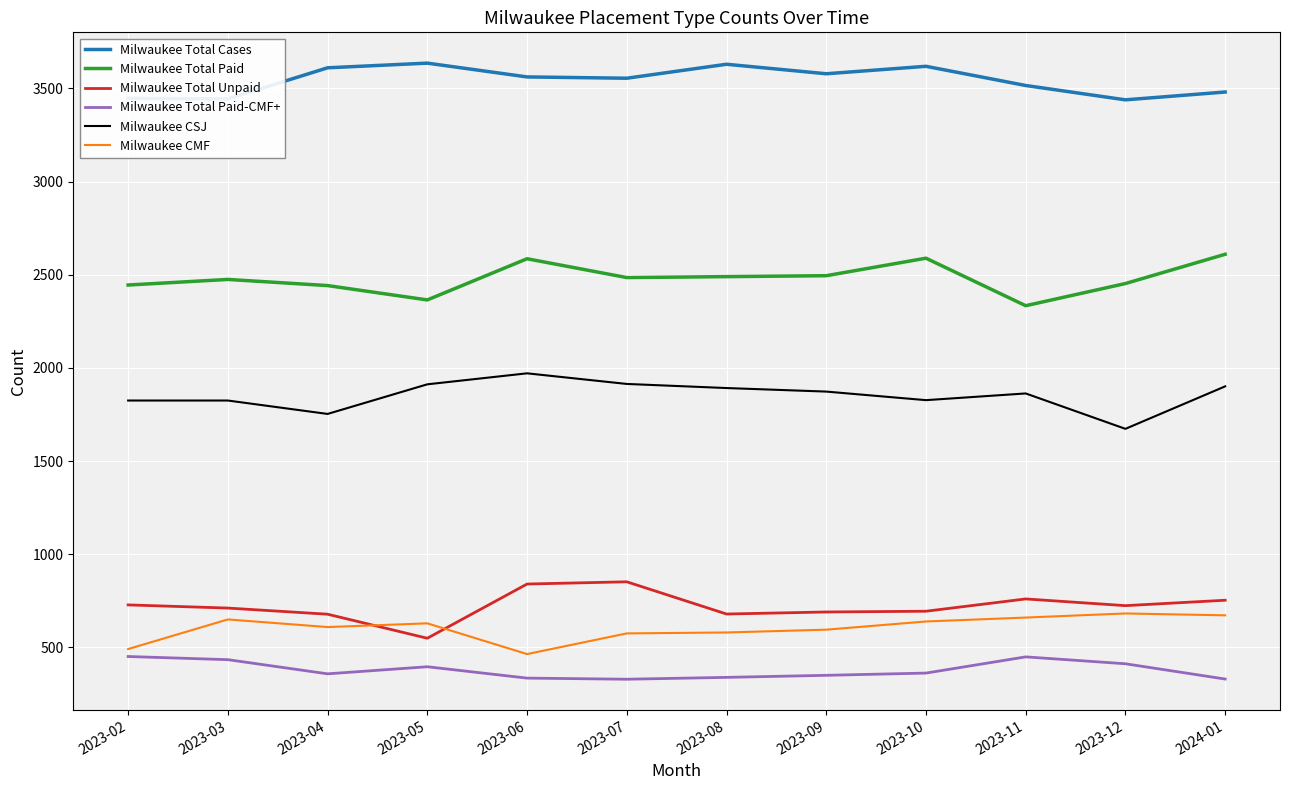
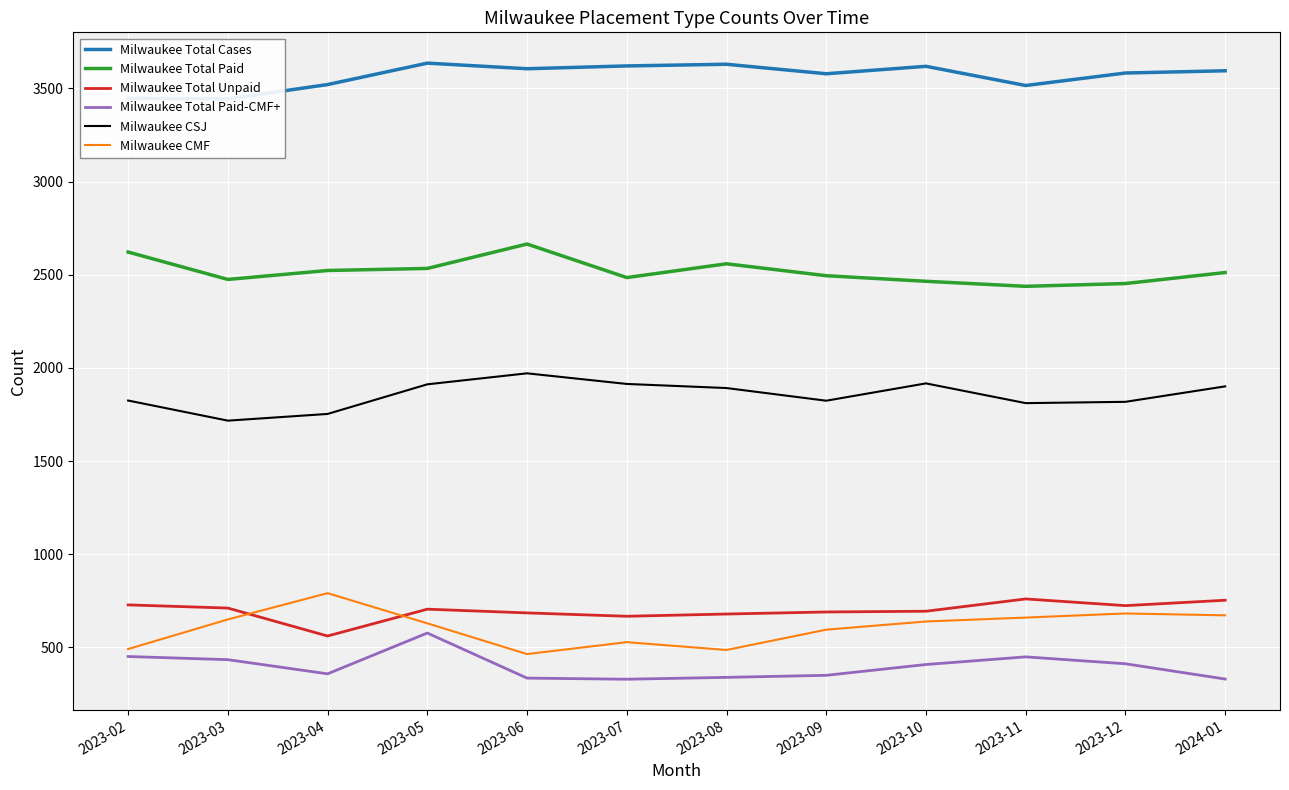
  {
    "Milwaukee Total Cases": {
-     "2023-04": 3610,
+     "2023-04": 3520,
      "2023-05": 3640,
-     "2023-06": 3560,
-     "2023-07": 3560,
+     "2023-06": 3610,
+     "2023-07": 3620,
      "2023-08": 3630,
      "2023-09": 3580,
      "2023-10": 3620,
      "2023-11": 3520,
-     "2023-12": 3440,
-     "2024-01": 3480
+     "2023-12": 3580,
+     "2024-01": 3600
    },
    "Milwaukee Total Paid": {
-     "2023-02": 2450,
+     "2023-02": 2620,
      "2023-03": 2480,
-     "2023-04": 2440,
-     "2023-05": 2370,
-     "2023-06": 2590,
+     "2023-04": 2520,
+     "2023-05": 2530,
+     "2023-06": 2670,
      "2023-07": 2490,
-     "2023-08": 2490,
+     "2023-08": 2560,
      "2023-09": 2500,
-     "2023-10": 2590,
-     "2023-11": 2330,
+     "2023-10": 2470,
+     "2023-11": 2440,
      "2023-12": 2450,
-     "2024-01": 2610
+     "2024-01": 2510
    },
    "Milwaukee Total Unpaid": {
      "2023-02": 730,
      "2023-03": 710,
-     "2023-04": 680,
-     "2023-05": 550,
-     "2023-06": 840,
-     "2023-07": 850,
+     "2023-04": 560,
+     "2023-05": 710,
+     "2023-06": 690,
+     "2023-07": 670,
      "2023-08": 680,
      "2023-09": 690,
      "2023-10": 690,
      "2023-11": 760,
      "2023-12": 720,
      "2024-01": 750
    },
    "Milwaukee Total Paid-CMF+": {
      "2023-02": 450,
      "2023-03": 430,
      "2023-04": 360,
-     "2023-05": 400,
+     "2023-05": 580,
      "2023-06": 340,
      "2023-07": 330,
      "2023-08": 340,
      "2023-09": 350,
-     "2023-10": 360,
+     "2023-10": 410,
      "2023-11": 450,
      "2023-12": 410,
      "2024-01": 330
    },
    "Milwaukee CSJ": {
      "2023-02": 1830,
-     "2023-03": 1830,
+     "2023-03": 1720,
      "2023-04": 1750,
      "2023-05": 1910,
      "2023-06": 1970,
      "2023-07": 1910,
      "2023-08": 1890,
-     "2023-09": 1870,
-     "2023-10": 1830,
-     "2023-11": 1860,
-     "2023-12": 1670,
+     "2023-09": 1820,
+     "2023-10": 1920,
+     "2023-11": 1810,
+     "2023-12": 1820,
      "2024-01": 1900
    },
    "Milwaukee CMF": {
      "2023-02": 490,
      "2023-03": 650,
-     "2023-04": 610,
+     "2023-04": 790,
      "2023-05": 630,
      "2023-06": 460,
-     "2023-07": 580,
-     "2023-08": 580,
+     "2023-07": 530,
+     "2023-08": 490,
      "2023-09": 600,
      "2023-10": 640,
      "2023-11": 660,
      "2023-12": 680,
      "2024-01": 670
    }
  }
